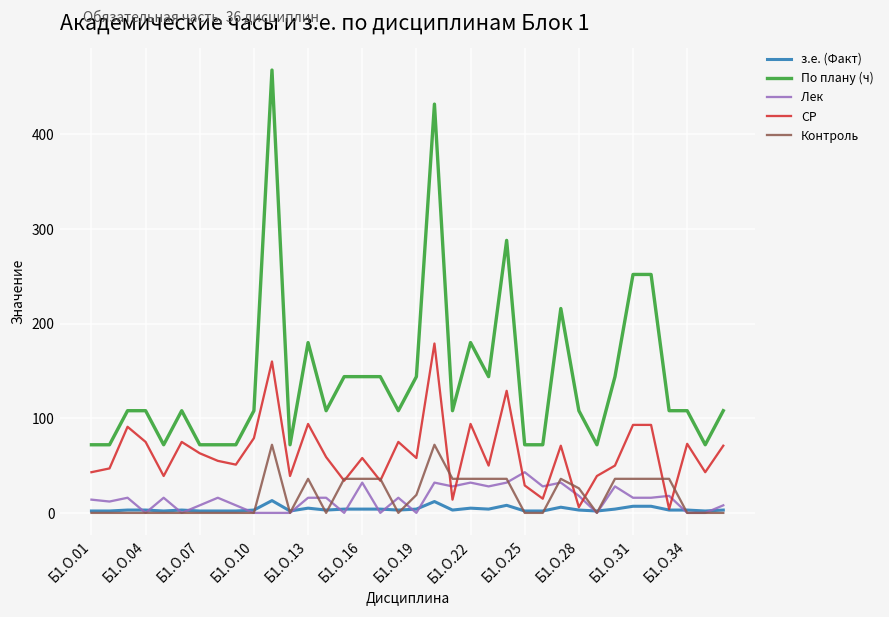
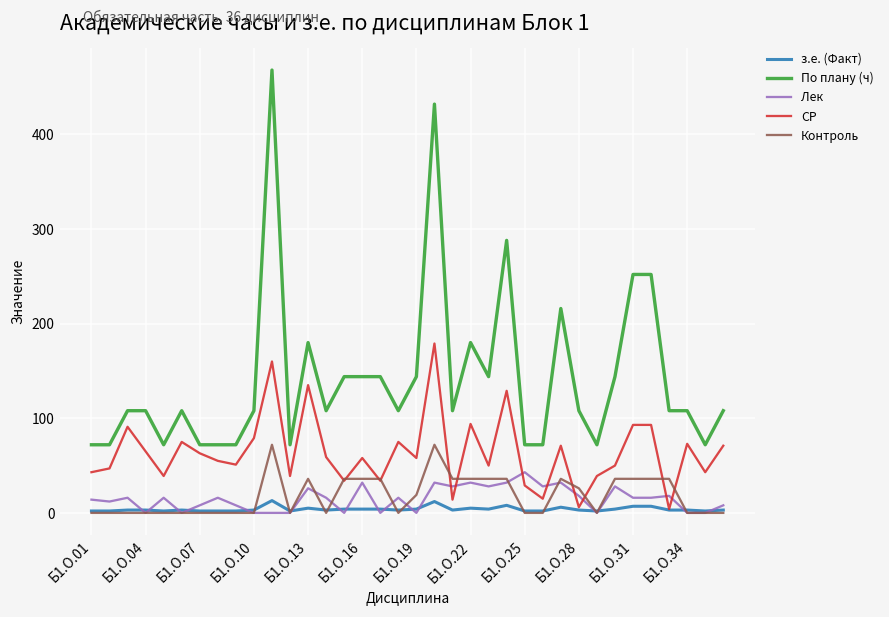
  {
    "з.е. (Факт)": {
      "Б1.О.04": 0,
      "Б1.О.10": 0,
      "Б1.О.13": 10,
      "Б1.О.16": 0,
      "Б1.О.19": 0,
      "Б1.О.22": 10,
      "Б1.О.28": 0,
      "Б1.О.31": 10,
      "Б1.О.34": 0
    },
    "По плану (ч)": {
      "Б1.О.01": 70,
      "Б1.О.04": 110,
      "Б1.О.07": 70,
      "Б1.О.10": 110,
      "Б1.О.13": 180,
      "Б1.О.16": 140,
      "Б1.О.19": 140,
      "Б1.О.22": 180,
      "Б1.О.25": 70,
      "Б1.О.28": 110,
      "Б1.О.31": 250,
      "Б1.О.34": 110
    },
    "Лек": {
      "Б1.О.01": 10,
      "Б1.О.07": 10,
-     "Б1.О.13": 20,
+     "Б1.О.13": 30,
      "Б1.О.16": 30,
      "Б1.О.19": 0,
      "Б1.О.22": 30,
      "Б1.О.25": 40,
      "Б1.О.28": 20,
      "Б1.О.31": 20
    },
    "СР": {
      "Б1.О.01": 40,
-     "Б1.О.04": 80,
+     "Б1.О.04": 70,
      "Б1.О.07": 60,
      "Б1.О.10": 80,
-     "Б1.О.13": 90,
+     "Б1.О.13": 140,
      "Б1.О.16": 60,
      "Б1.О.19": 60,
      "Б1.О.22": 90,
      "Б1.О.25": 30,
      "Б1.О.28": 10,
      "Б1.О.31": 90,
      "Б1.О.34": 70
    },
    "Контроль": {
      "Б1.О.13": 40,
      "Б1.О.16": 40,
      "Б1.О.19": 20,
      "Б1.О.22": 40,
      "Б1.О.28": 30,
      "Б1.О.31": 40
    }
  }
